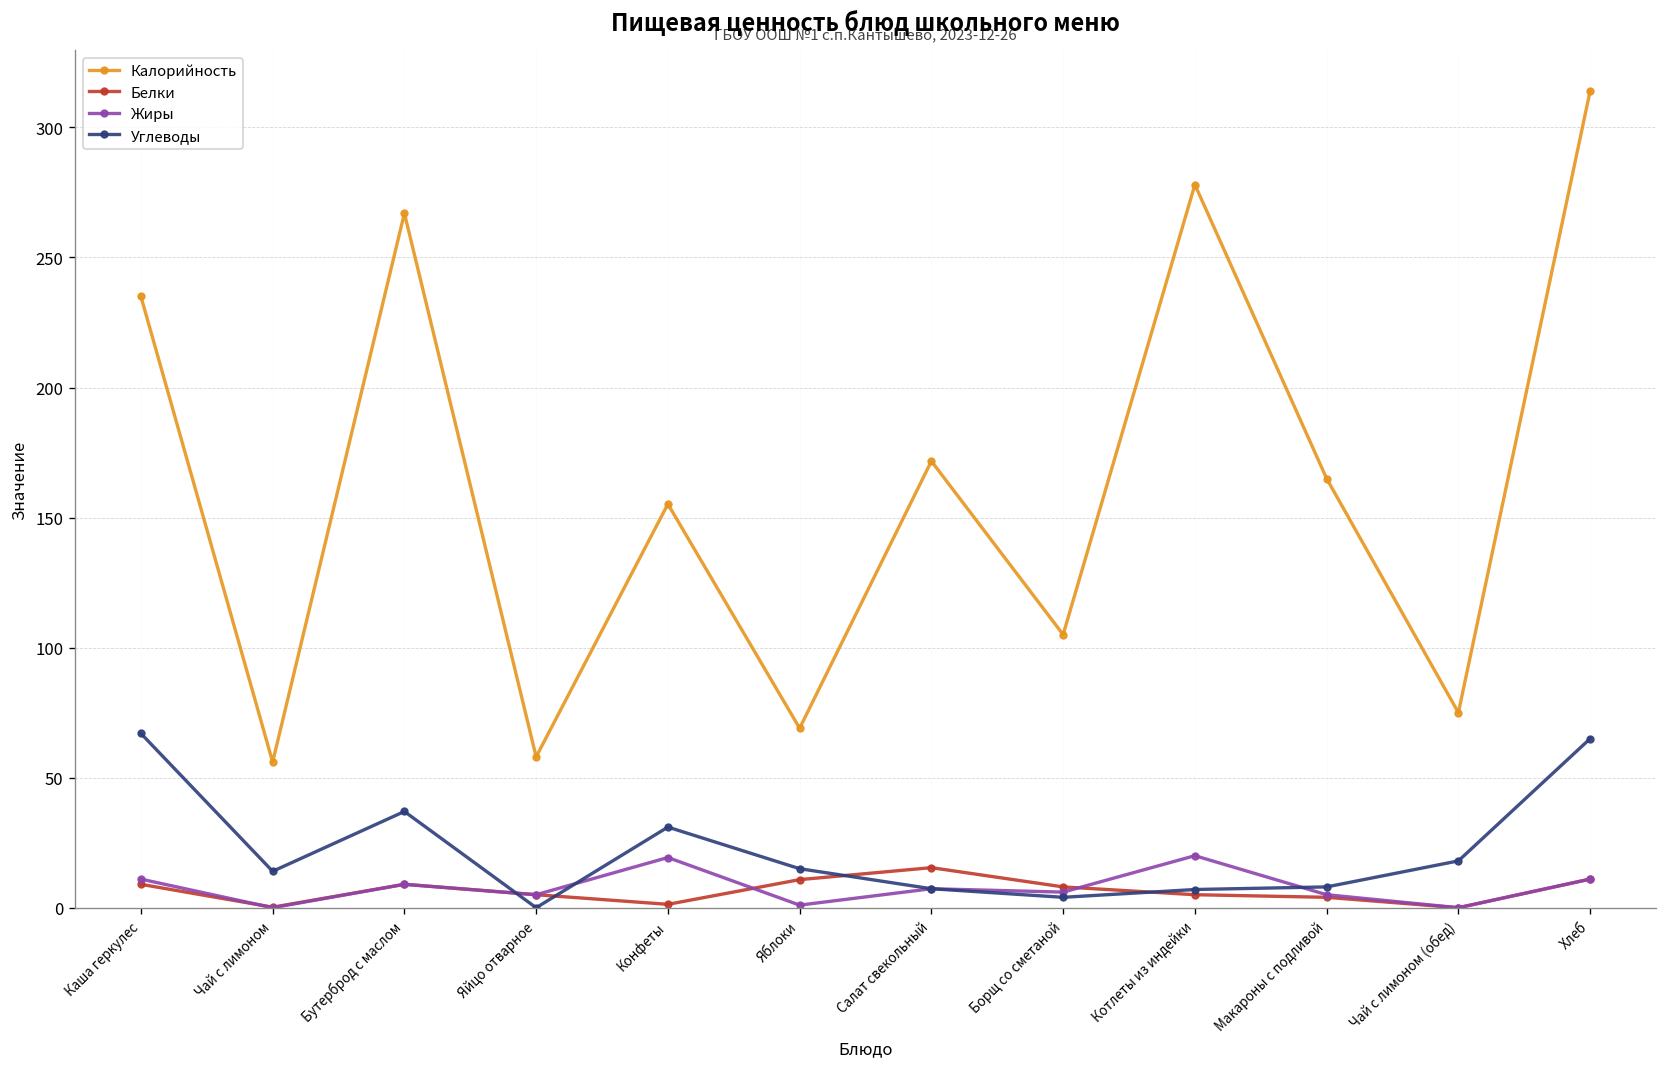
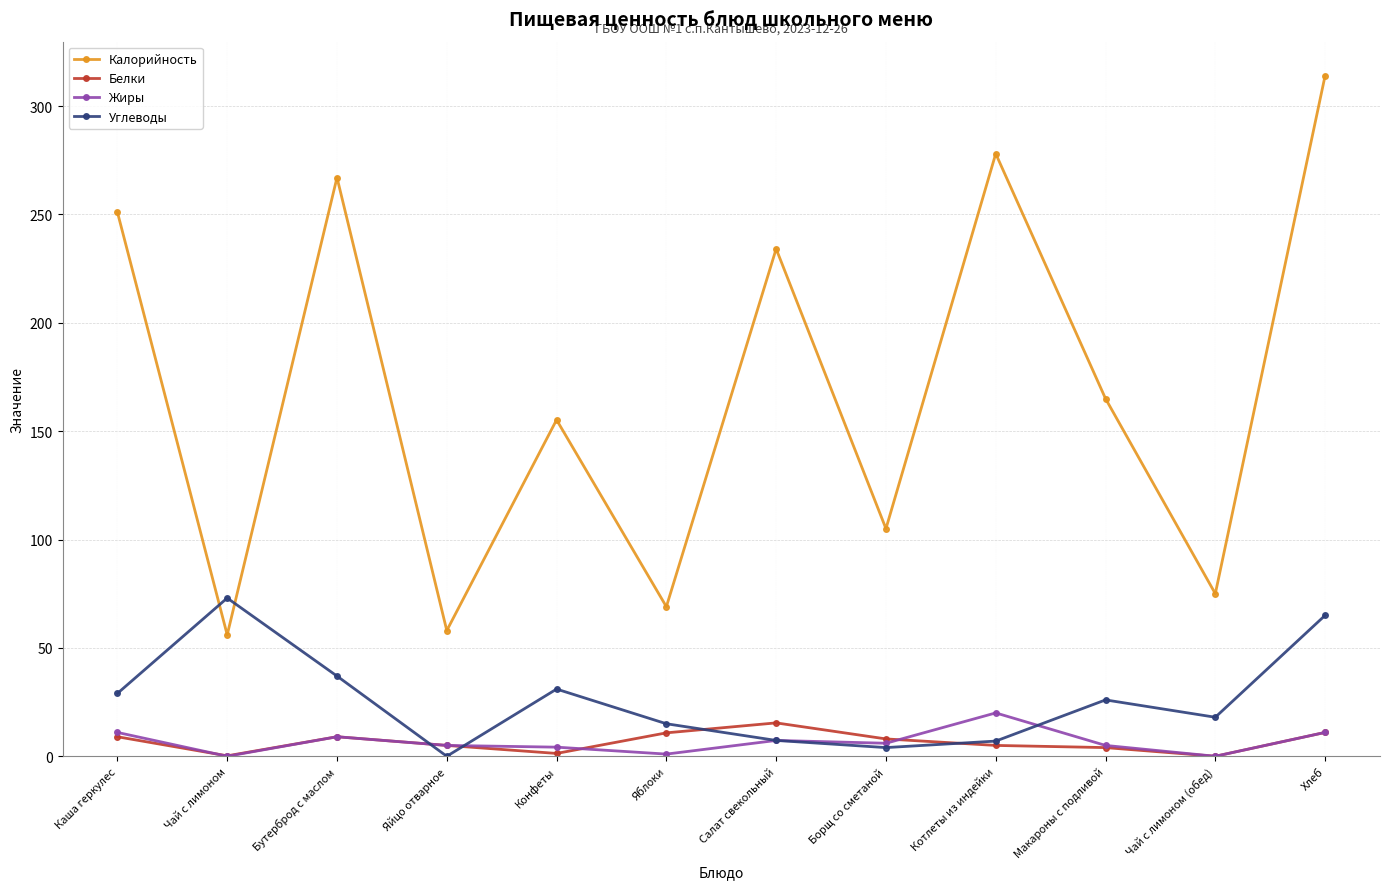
  {
    "Калорийность": {
-     "Каша геркулес": 235,
+     "Каша геркулес": 251,
      "Чай с лимоном": 56,
      "Бутерброд с маслом": 267,
      "Яйцо отварное": 58,
      "Конфеты": 155,
      "Яблоки": 69,
-     "Салат свекольный": 172,
+     "Салат свекольный": 234,
      "Борщ со сметаной": 105,
      "Котлеты из индейки": 278,
      "Макароны с подливой": 165,
      "Чай с лимоном (обед)": 75,
      "Хлеб": 314
    },
    "Белки": {
      "Каша геркулес": 9,
      "Конфеты": 1,
      "Яблоки": 11,
      "Салат свекольный": 15,
      "Борщ со сметаной": 8,
      "Котлеты из индейки": 5
    },
    "Жиры": {
      "Каша геркулес": 11,
-     "Конфеты": 19,
+     "Конфеты": 4,
      "Яблоки": 1,
      "Борщ со сметаной": 6,
      "Котлеты из индейки": 20
    },
    "Углеводы": {
-     "Каша геркулес": 67,
-     "Чай с лимоном": 14,
+     "Каша геркулес": 29,
+     "Чай с лимоном": 73,
      "Бутерброд с маслом": 37,
      "Яйцо отварное": 0,
      "Конфеты": 31,
      "Яблоки": 15,
      "Борщ со сметаной": 4,
      "Котлеты из индейки": 7,
-     "Макароны с подливой": 8,
+     "Макароны с подливой": 26,
      "Чай с лимоном (обед)": 18,
      "Хлеб": 65
    }
  }
